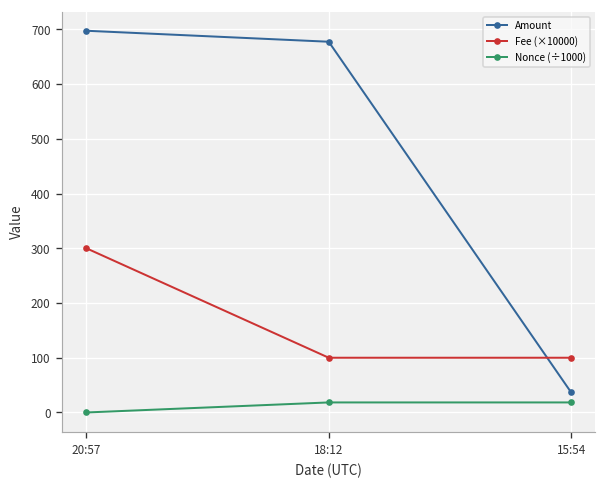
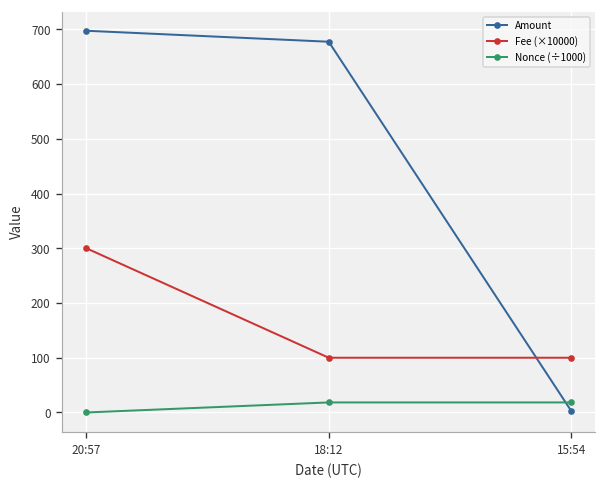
  {
    "Amount": {
      "20:57": 700,
      "18:12": 680,
-     "15:54": 40
+     "15:54": 0
    },
    "Fee (×10000)": {
      "20:57": 300,
      "18:12": 100,
      "15:54": 100
    },
    "Nonce (÷1000)": {
      "20:57": 0,
      "18:12": 20,
      "15:54": 20
    }
  }
